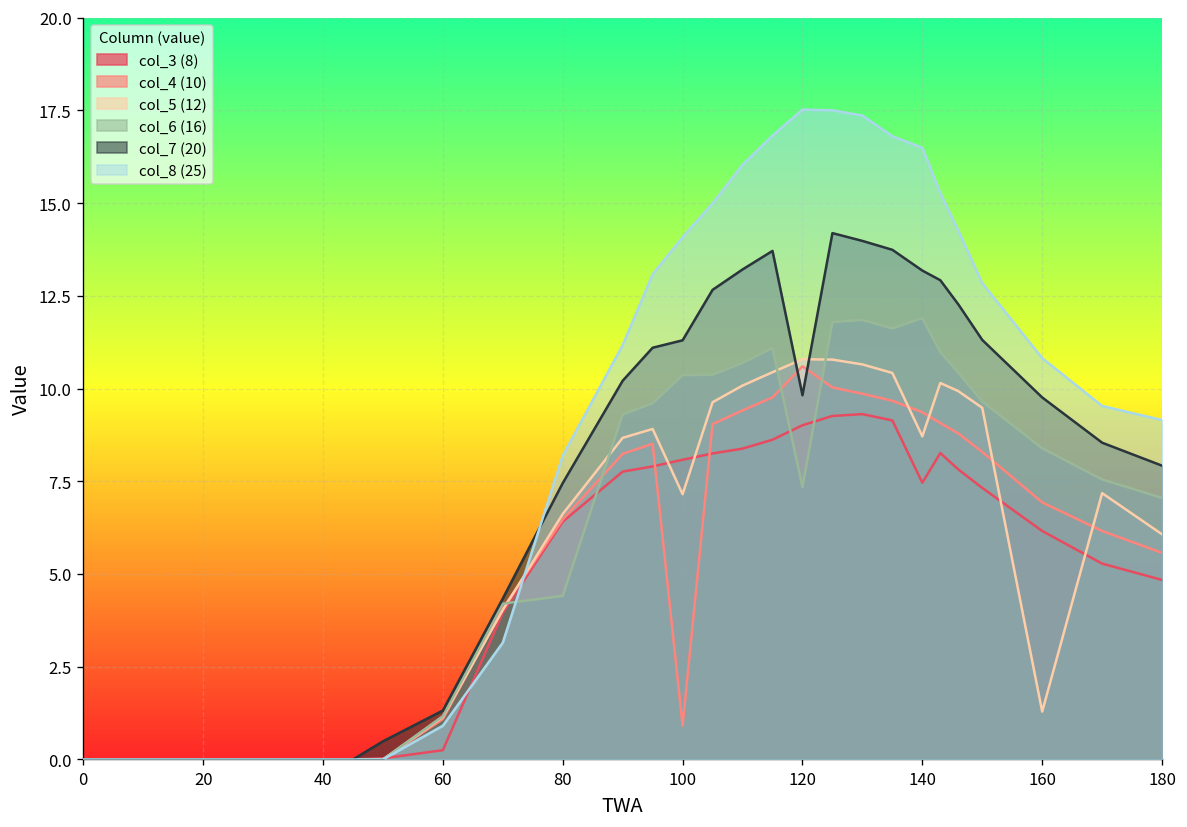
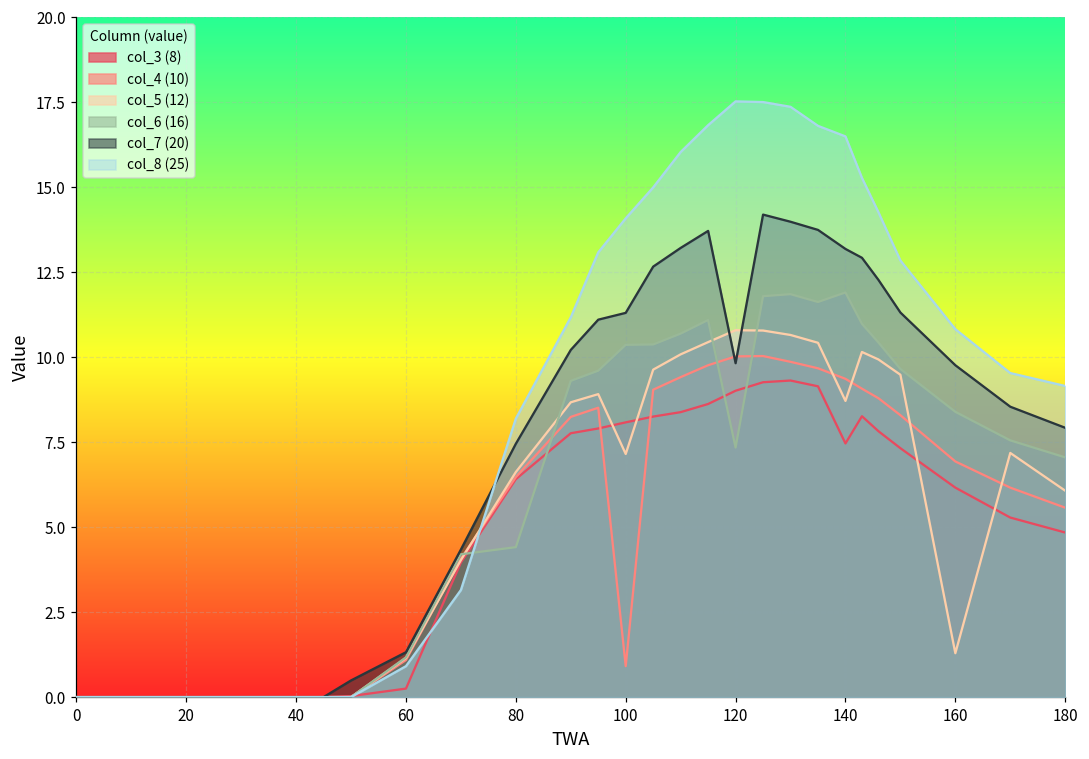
  {
    "col_3 (8)": {
      "60": 0.3,
      "100": 8.1,
      "120": 9.0,
      "140": 7.5,
      "160": 6.2,
      "180": 4.8
    },
    "col_4 (10)": {
      "100": 0.9,
-     "120": 10.6,
+     "120": 10.0,
      "140": 9.4,
      "160": 6.9,
      "180": 5.6
    },
    "col_5 (12)": {
      "80": 6.6,
      "100": 7.2,
      "120": 10.8,
      "140": 8.7,
      "160": 1.3,
      "180": 6.1
    },
    "col_6 (16)": {
      "80": 4.4,
      "100": 10.4,
      "120": 7.3,
      "140": 11.9,
      "160": 8.4,
      "180": 7.1
    },
    "col_7 (20)": {
      "60": 1.3,
      "80": 7.5,
      "100": 11.3,
      "120": 9.8,
      "140": 13.2,
      "160": 9.8,
      "180": 7.9
    },
    "col_8 (25)": {
      "60": 0.9,
      "80": 8.2,
      "100": 14.1,
      "120": 17.5,
      "140": 16.5,
      "160": 10.8,
      "180": 9.2
    }
  }
